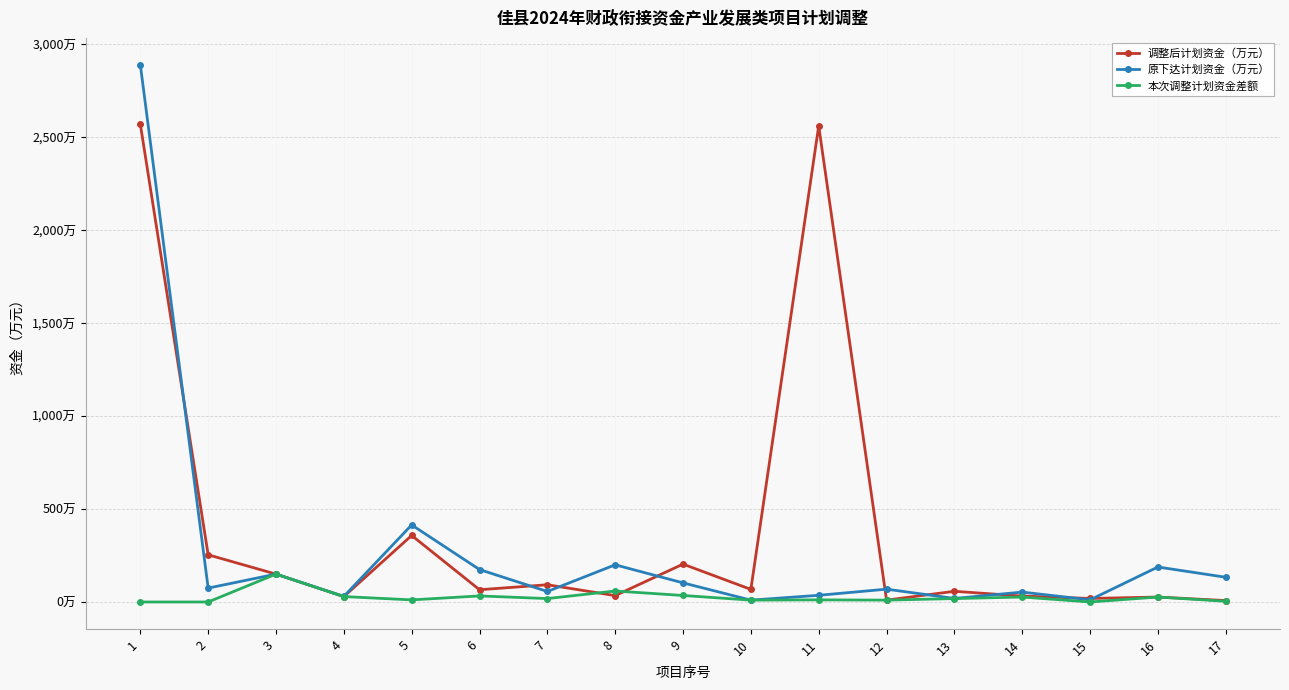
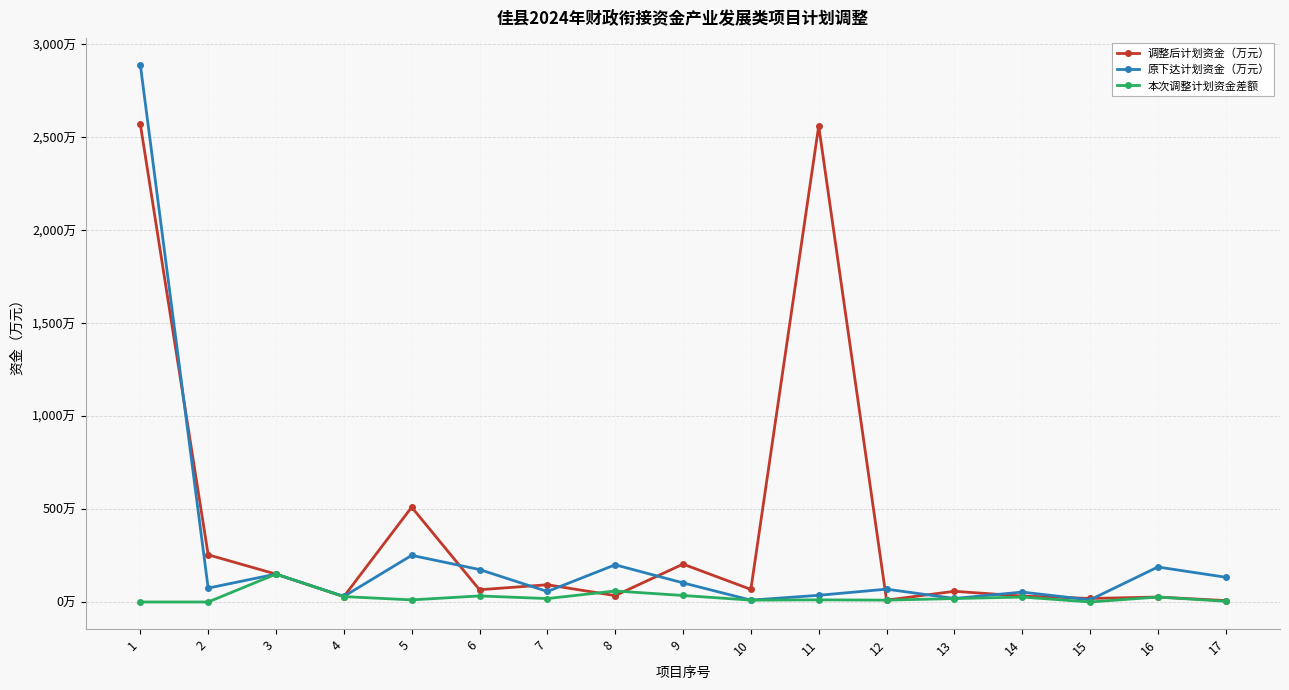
  {
    "调整后计划资金（万元）": {
      "1": "2,570万",
      "2": "250万",
-     "5": "360万",
+     "5": "510万",
      "6": "70万",
      "7": "90万",
      "8": "30万",
      "9": "200万",
      "10": "70万",
      "11": "2,560万",
      "13": "60万"
    },
    "原下达计划资金（万元）": {
      "1": "2,890万",
      "2": "70万",
-     "5": "410万",
+     "5": "250万",
      "6": "170万",
      "7": "60万",
      "8": "200万",
      "9": "100万",
      "11": "40万",
      "12": "70万",
      "14": "50万",
      "16": "190万",
      "17": "130万"
    },
    "本次调整计划资金差额": {
      "1": "0万",
      "2": "0万",
      "5": "10万",
      "6": "30万",
      "7": "20万",
      "8": "60万",
      "9": "40万",
      "11": "10万"
    }
  }
